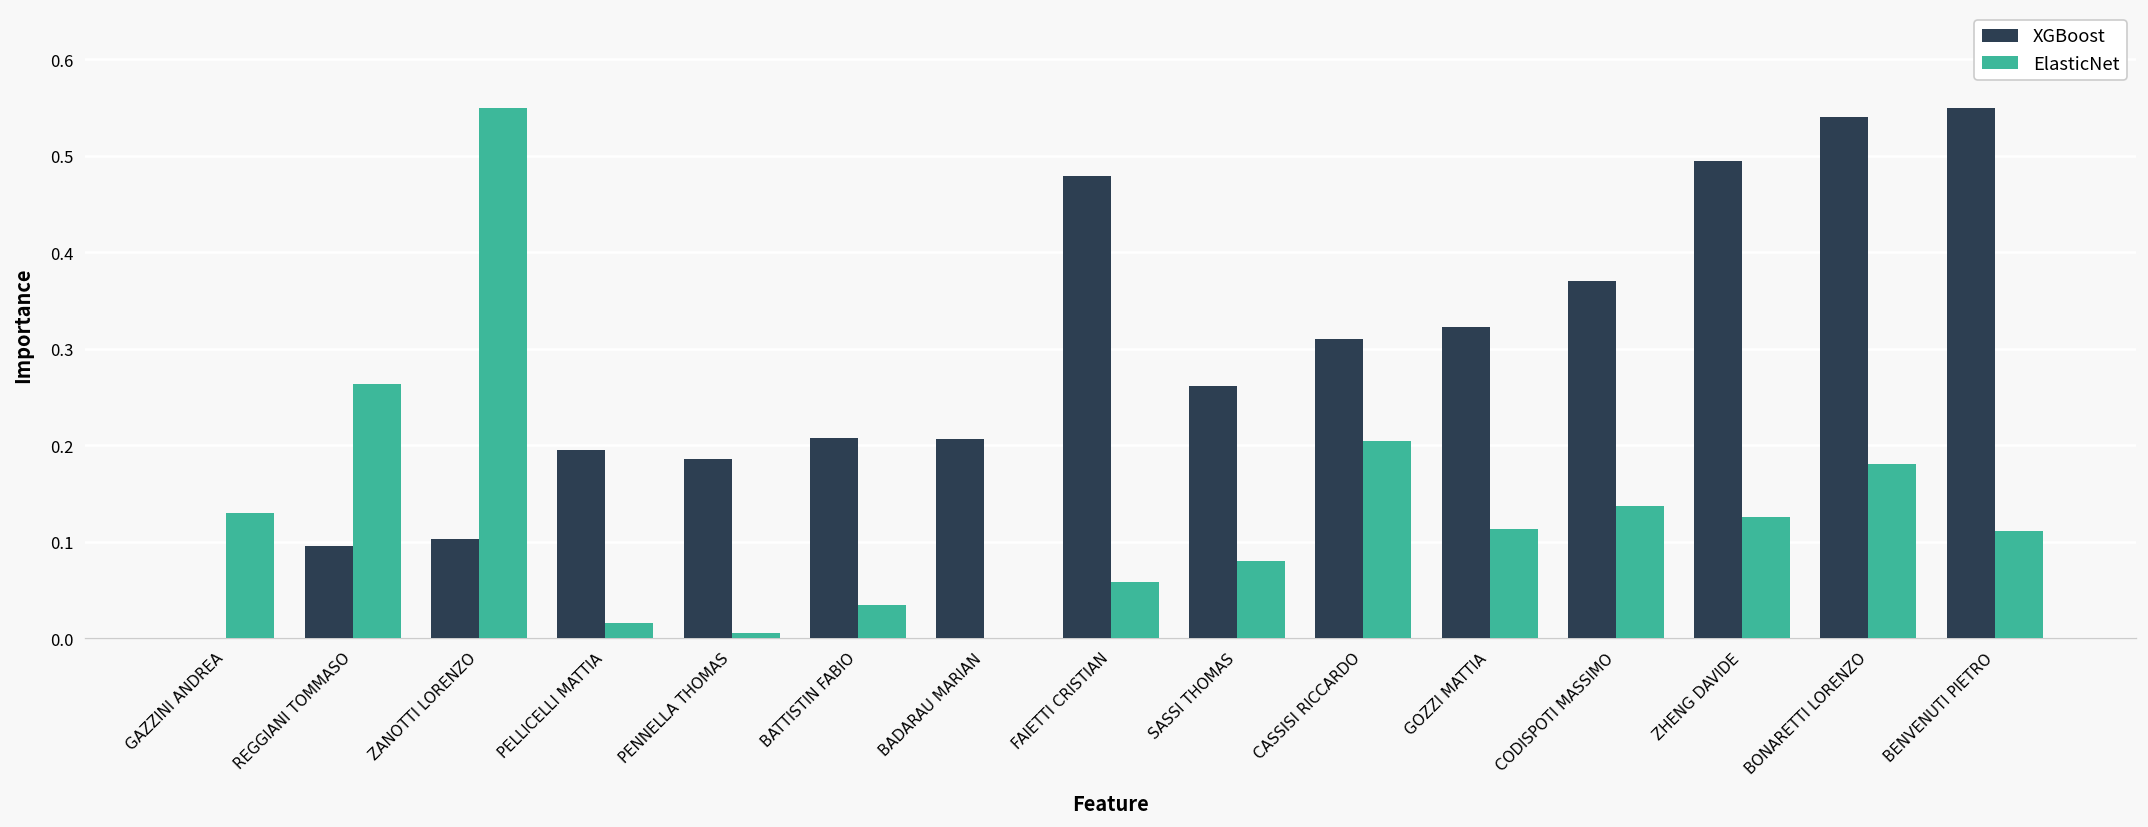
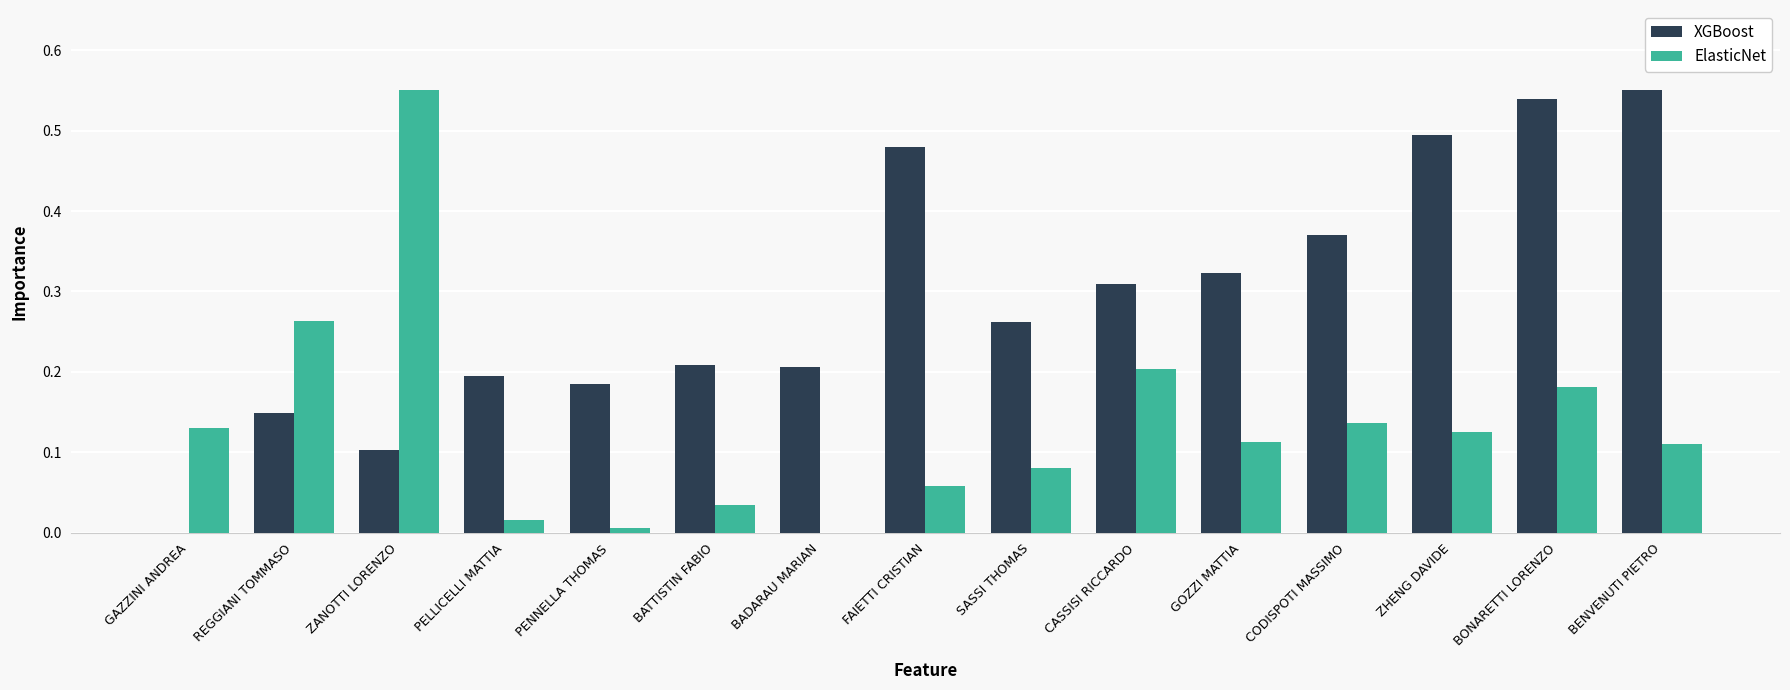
  {
    "XGBoost": {
      "GAZZINI ANDREA": 0.00,
-     "REGGIANI TOMMASO": 0.10,
+     "REGGIANI TOMMASO": 0.15,
      "ZANOTTI LORENZO": 0.10,
      "PELLICELLI MATTIA": 0.20,
      "PENNELLA THOMAS": 0.19,
      "BATTISTIN FABIO": 0.21,
      "BADARAU MARIAN": 0.21,
      "FAIETTI CRISTIAN": 0.48,
      "SASSI THOMAS": 0.26,
      "CASSISI RICCARDO": 0.31,
      "GOZZI MATTIA": 0.32,
      "CODISPOTI MASSIMO": 0.37,
      "ZHENG DAVIDE": 0.49,
      "BONARETTI LORENZO": 0.54,
      "BENVENUTI PIETRO": 0.55
    },
    "ElasticNet": {
      "GAZZINI ANDREA": 0.13,
      "REGGIANI TOMMASO": 0.26,
      "ZANOTTI LORENZO": 0.55,
      "PELLICELLI MATTIA": 0.02,
      "PENNELLA THOMAS": 0.01,
      "BATTISTIN FABIO": 0.03,
      "BADARAU MARIAN": 0.00,
      "FAIETTI CRISTIAN": 0.06,
      "SASSI THOMAS": 0.08,
      "CASSISI RICCARDO": 0.20,
      "GOZZI MATTIA": 0.11,
      "CODISPOTI MASSIMO": 0.14,
      "ZHENG DAVIDE": 0.13,
      "BONARETTI LORENZO": 0.18,
      "BENVENUTI PIETRO": 0.11
    }
  }
